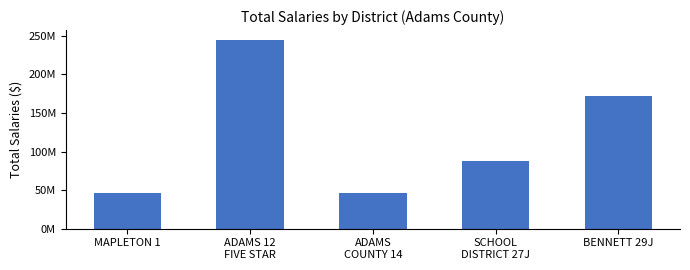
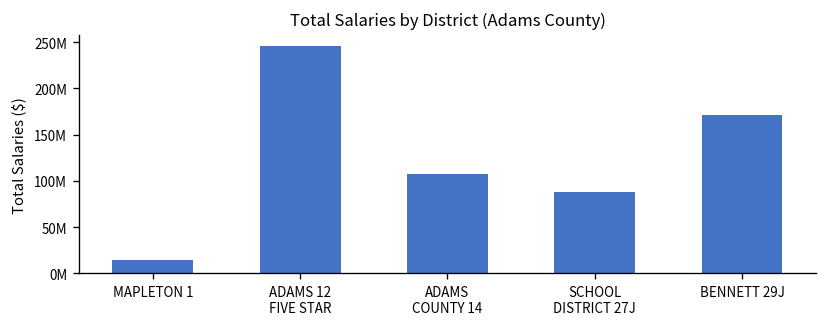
  {
-   "MAPLETON 1": 50000000,
+   "MAPLETON 1": 10000000,
    "ADAMS 12 FIVE STAR": 250000000,
-   "ADAMS COUNTY 14": 50000000,
+   "ADAMS COUNTY 14": 110000000,
    "SCHOOL DISTRICT 27J": 90000000,
    "BENNETT 29J": 170000000
  }
